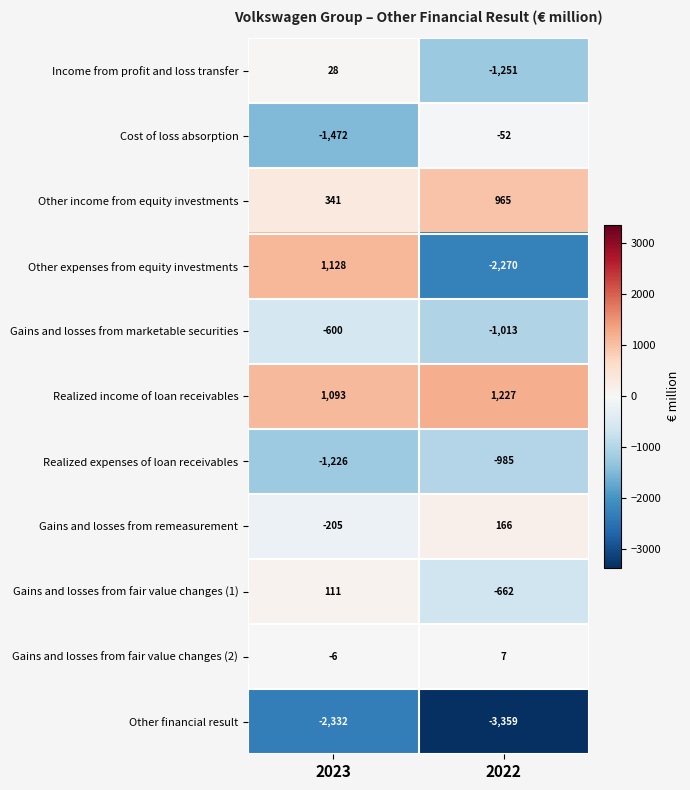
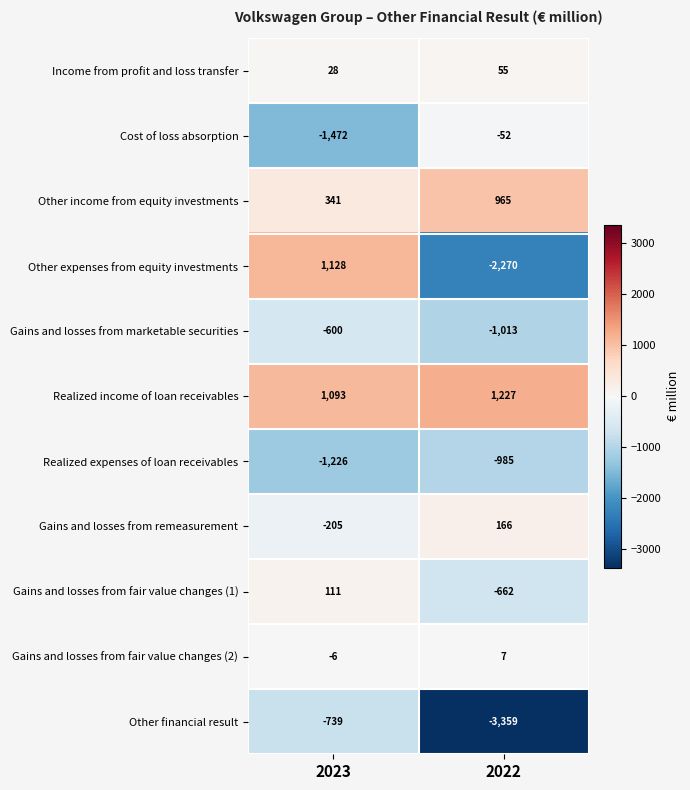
  {
    "Income from profit and loss transfer": {
      "2023": "28",
-     "2022": "-1,251"
+     "2022": "55"
    },
    "Cost of loss absorption": {
      "2023": "-1,472",
      "2022": "-52"
    },
    "Other income from equity investments": {
      "2023": "341",
      "2022": "965"
    },
    "Other expenses from equity investments": {
      "2023": "1,128",
      "2022": "-2,270"
    },
    "Gains and losses from marketable securities": {
      "2023": "-600",
      "2022": "-1,013"
    },
    "Realized income of loan receivables": {
      "2023": "1,093",
      "2022": "1,227"
    },
    "Realized expenses of loan receivables": {
      "2023": "-1,226",
      "2022": "-985"
    },
    "Gains and losses from remeasurement": {
      "2023": "-205",
      "2022": "166"
    },
    "Gains and losses from fair value changes (1)": {
      "2023": "111",
      "2022": "-662"
    },
    "Gains and losses from fair value changes (2)": {
      "2023": "-6",
      "2022": "7"
    },
    "Other financial result": {
-     "2023": "-2,332",
+     "2023": "-739",
      "2022": "-3,359"
    }
  }
